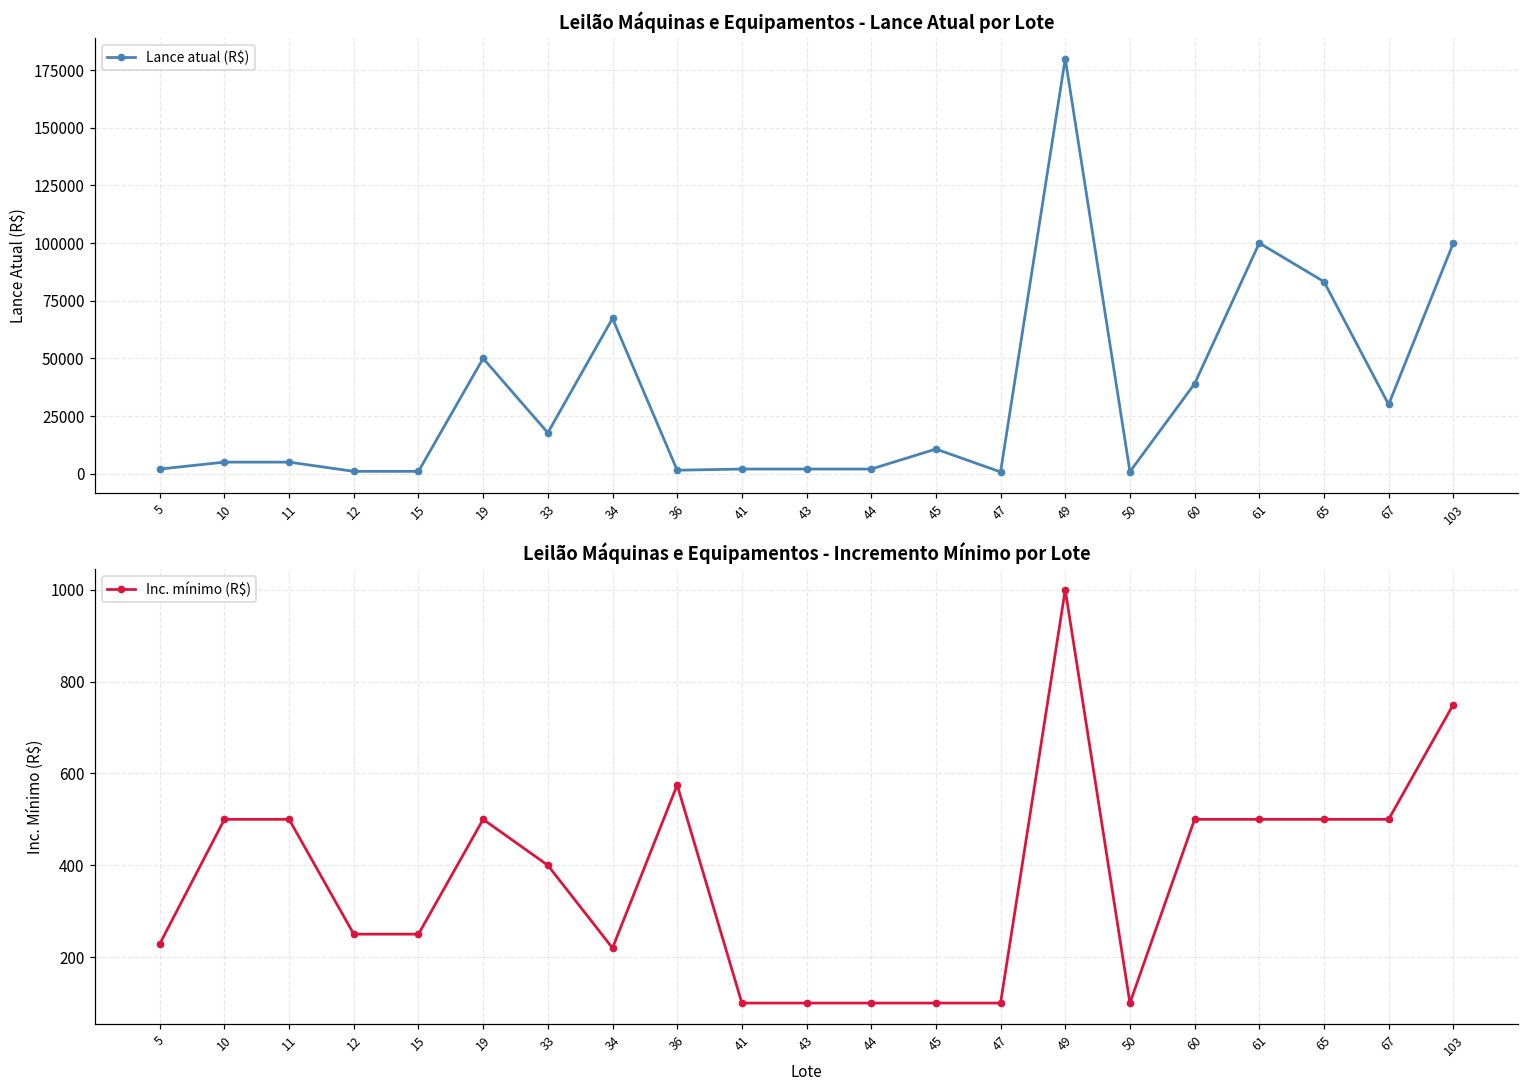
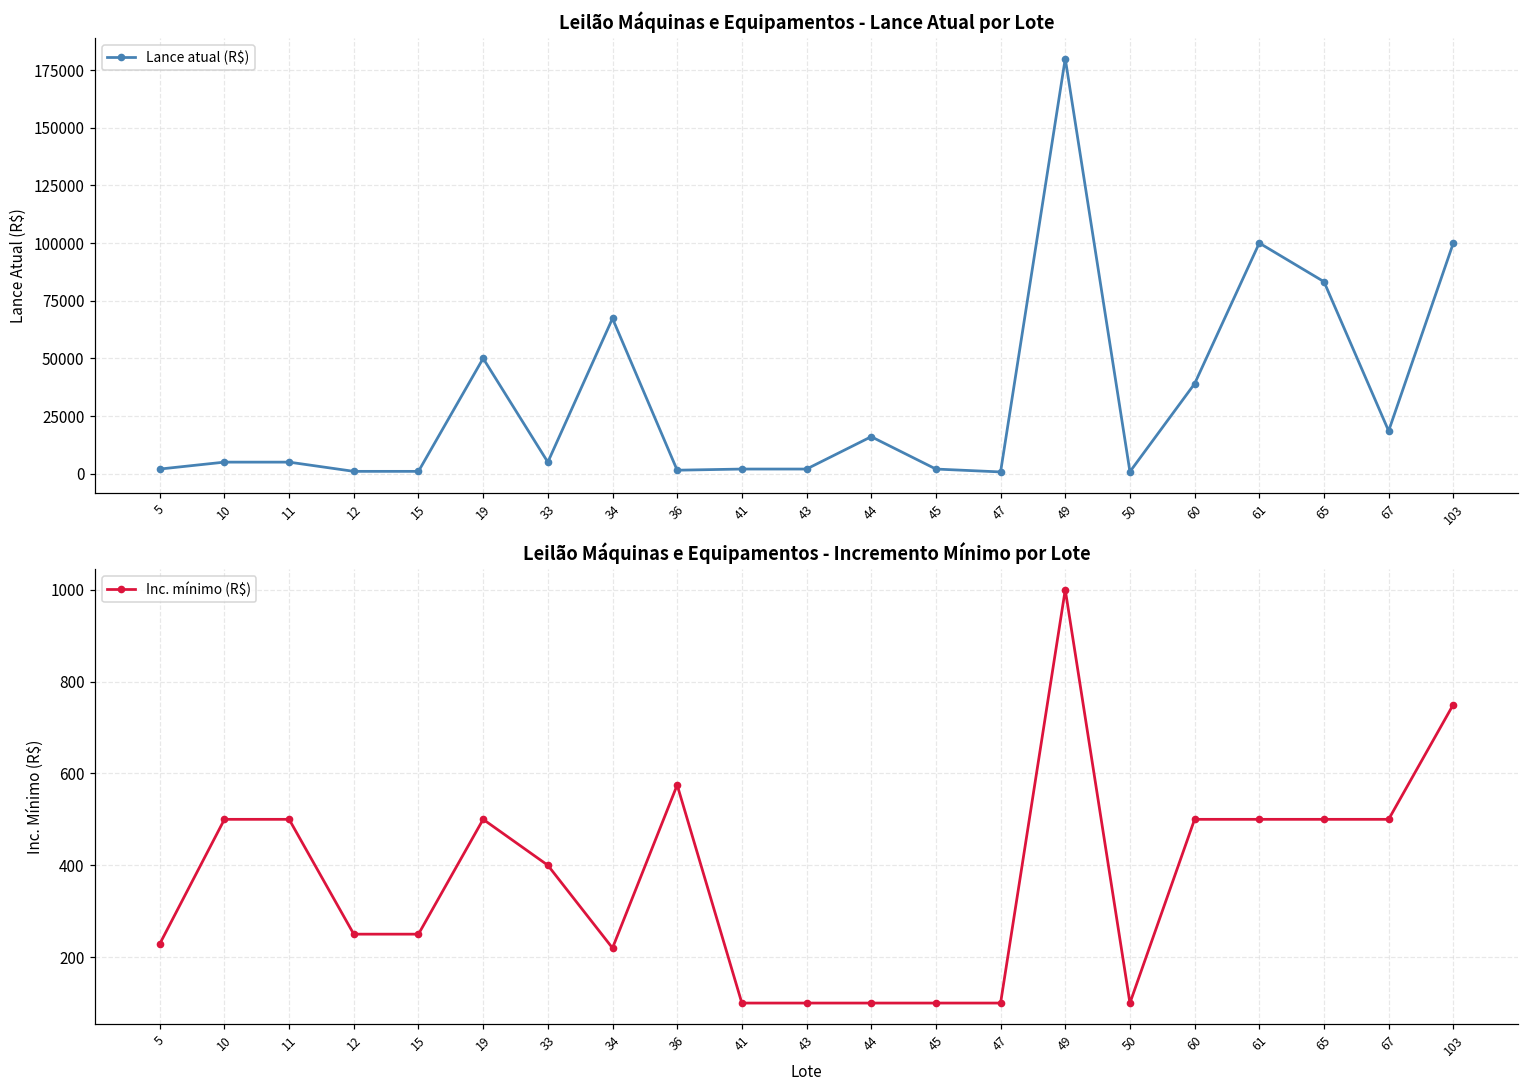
  {
    "Leilão Máquinas e Equipamentos - Lance Atual por Lote": {
      "5": 2000,
      "10": 5000,
      "11": 5000,
      "12": 1000,
      "15": 1000,
      "19": 50000,
-     "33": 18000,
+     "33": 5000,
      "34": 67000,
      "36": 2000,
      "41": 2000,
      "43": 2000,
-     "44": 2000,
-     "45": 11000,
+     "44": 16000,
+     "45": 2000,
      "47": 1000,
      "49": 180000,
      "50": 1000,
      "60": 39000,
      "61": 100000,
      "65": 83000,
-     "67": 30000,
+     "67": 19000,
      "103": 100000
    },
    "Leilão Máquinas e Equipamentos - Incremento Mínimo por Lote": {
      "5": 230,
      "10": 500,
      "11": 500,
      "12": 250,
      "15": 250,
      "19": 500,
      "33": 400,
      "34": 220,
      "36": 570,
      "41": 100,
      "43": 100,
      "44": 100,
      "45": 100,
      "47": 100,
      "49": 1000,
      "50": 100,
      "60": 500,
      "61": 500,
      "65": 500,
      "67": 500,
      "103": 750
    }
  }
